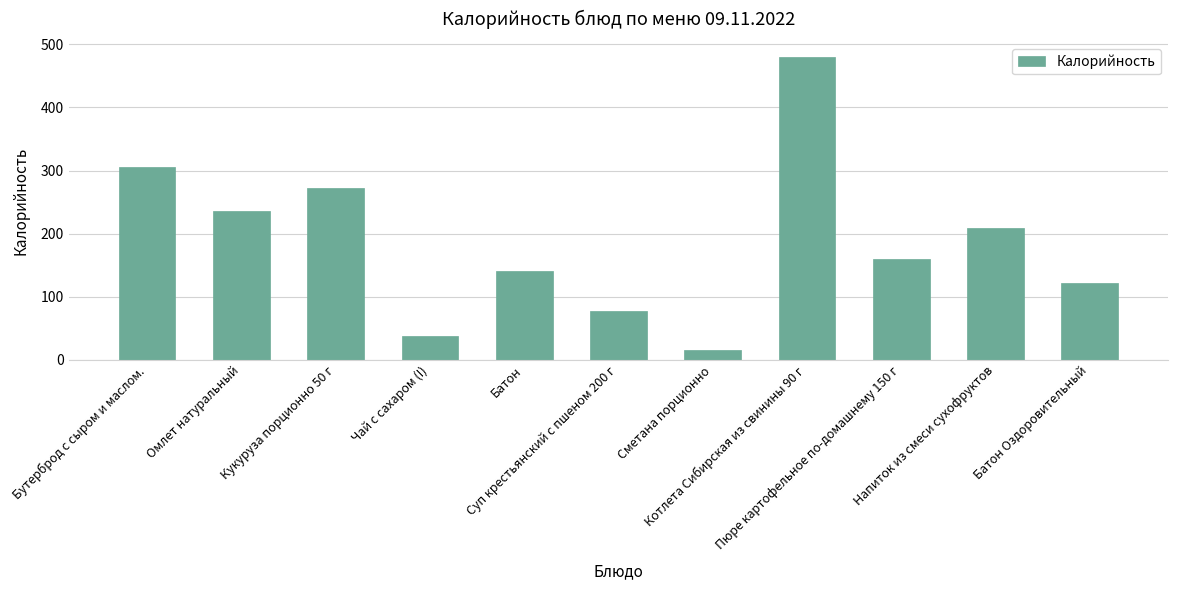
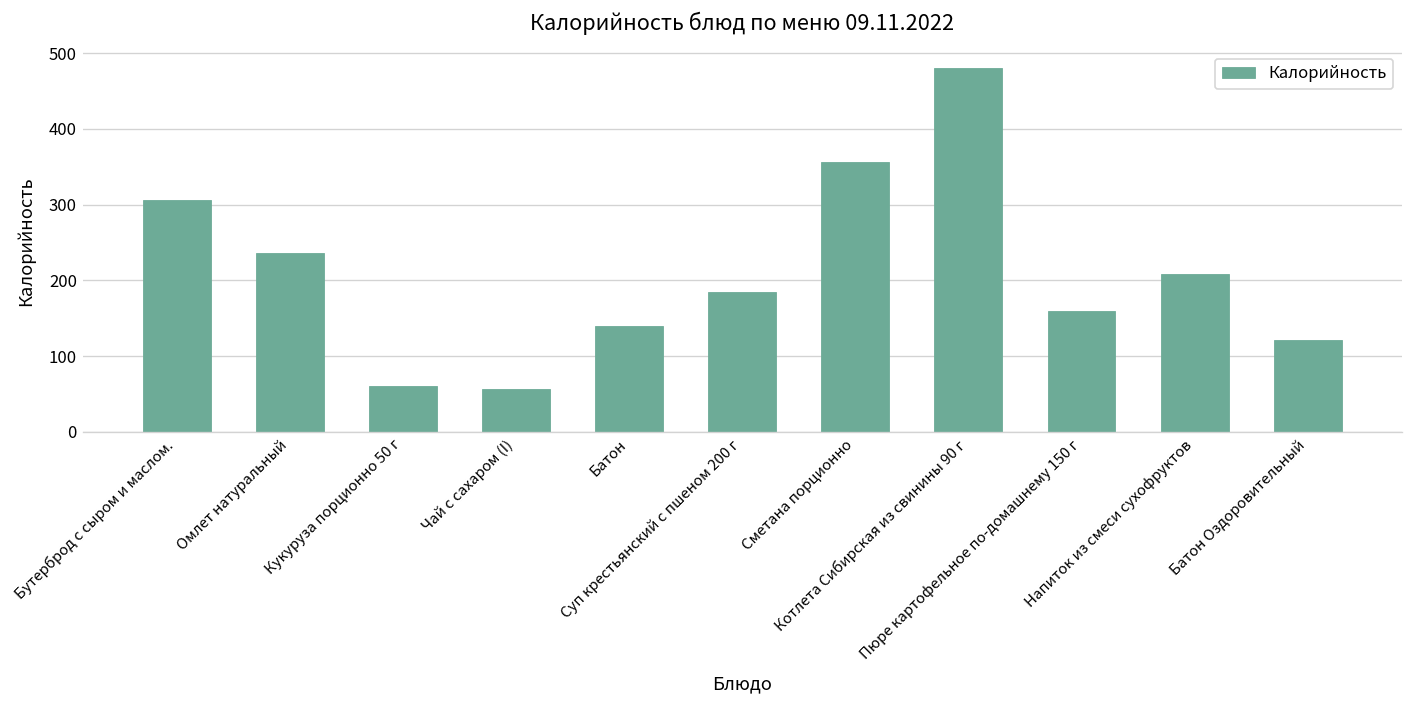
  {
    "Бутерброд с сыром и маслом.": 310,
    "Омлет натуральный": 240,
-   "Кукуруза порционно 50 г": 270,
-   "Чай с сахаром (I)": 40,
+   "Кукуруза порционно 50 г": 60,
+   "Чай с сахаром (I)": 60,
    "Батон": 140,
-   "Суп крестьянский с пшеном 200 г": 80,
-   "Сметана порционно": 20,
+   "Суп крестьянский с пшеном 200 г": 190,
+   "Сметана порционно": 360,
    "Котлета Сибирская из свинины 90 г": 480,
    "Пюре картофельное по-домашнему 150 г": 160,
    "Напиток из смеси сухофруктов": 210,
    "Батон Оздоровительный": 120
  }
